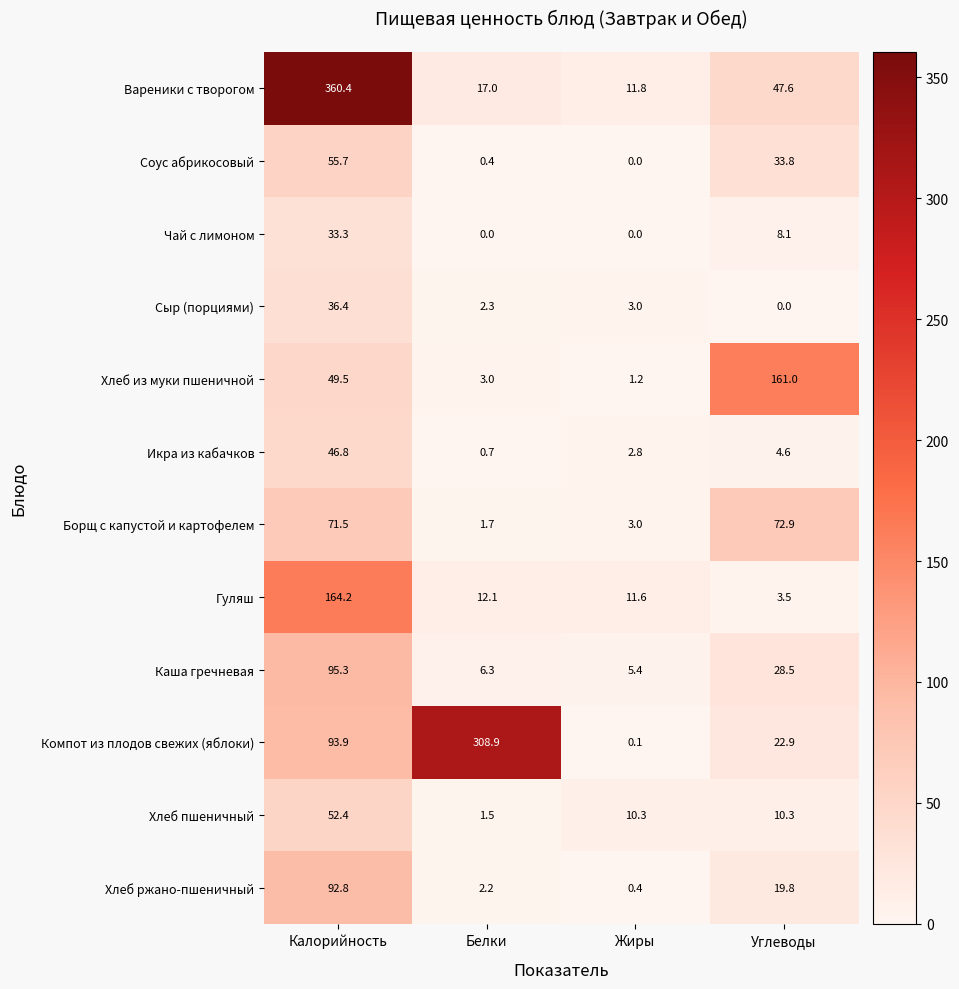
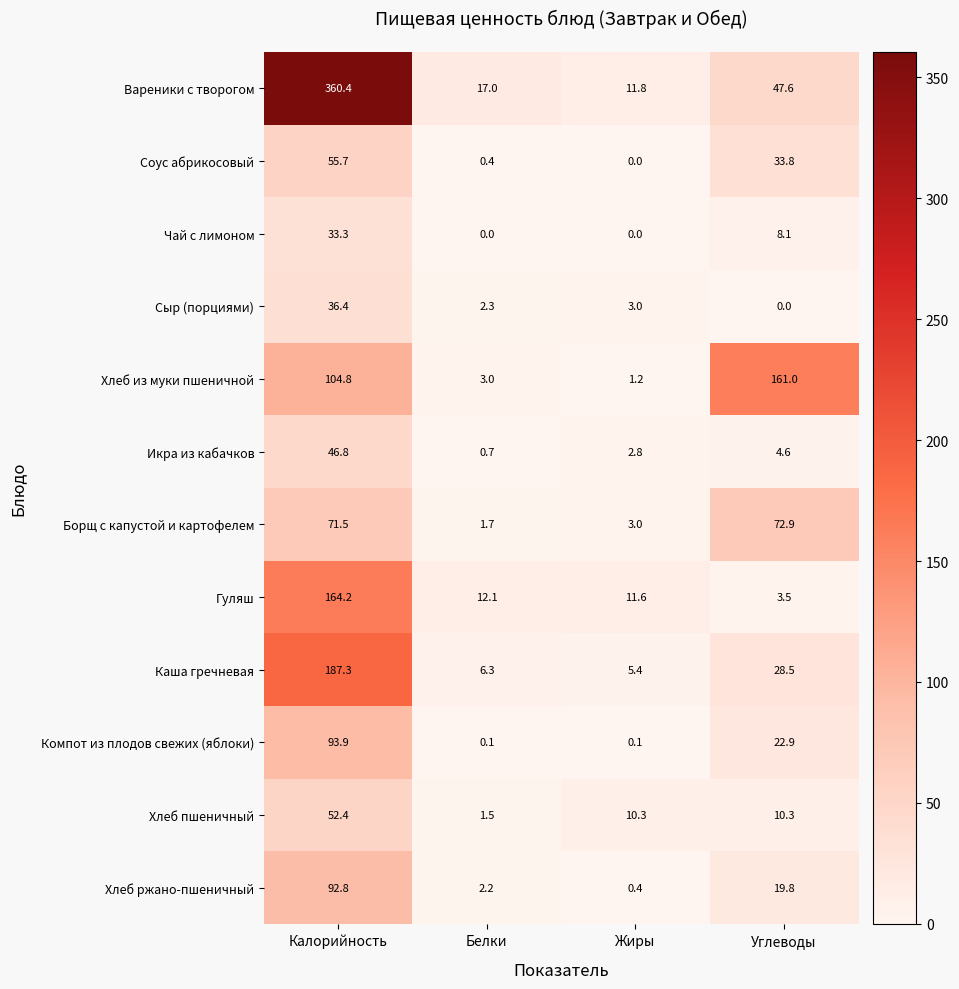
  {
    "Вареники с творогом": {
      "Калорийность": 360.4,
      "Белки": 17.0,
      "Жиры": 11.8,
      "Углеводы": 47.6
    },
    "Соус абрикосовый": {
      "Калорийность": 55.7,
      "Белки": 0.4,
      "Жиры": 0.0,
      "Углеводы": 33.8
    },
    "Чай с лимоном": {
      "Калорийность": 33.3,
      "Белки": 0.0,
      "Жиры": 0.0,
      "Углеводы": 8.1
    },
    "Сыр (порциями)": {
      "Калорийность": 36.4,
      "Белки": 2.3,
      "Жиры": 3.0,
      "Углеводы": 0.0
    },
    "Хлеб из муки пшеничной": {
-     "Калорийность": 49.5,
+     "Калорийность": 104.8,
      "Белки": 3.0,
      "Жиры": 1.2,
      "Углеводы": 161.0
    },
    "Икра из кабачков": {
      "Калорийность": 46.8,
      "Белки": 0.7,
      "Жиры": 2.8,
      "Углеводы": 4.6
    },
    "Борщ с капустой и картофелем": {
      "Калорийность": 71.5,
      "Белки": 1.7,
      "Жиры": 3.0,
      "Углеводы": 72.9
    },
    "Гуляш": {
      "Калорийность": 164.2,
      "Белки": 12.1,
      "Жиры": 11.6,
      "Углеводы": 3.5
    },
    "Каша гречневая": {
-     "Калорийность": 95.3,
+     "Калорийность": 187.3,
      "Белки": 6.3,
      "Жиры": 5.4,
      "Углеводы": 28.5
    },
    "Компот из плодов свежих (яблоки)": {
      "Калорийность": 93.9,
-     "Белки": 308.9,
+     "Белки": 0.1,
      "Жиры": 0.1,
      "Углеводы": 22.9
    },
    "Хлеб пшеничный": {
      "Калорийность": 52.4,
      "Белки": 1.5,
      "Жиры": 10.3,
      "Углеводы": 10.3
    },
    "Хлеб ржано-пшеничный": {
      "Калорийность": 92.8,
      "Белки": 2.2,
      "Жиры": 0.4,
      "Углеводы": 19.8
    }
  }
